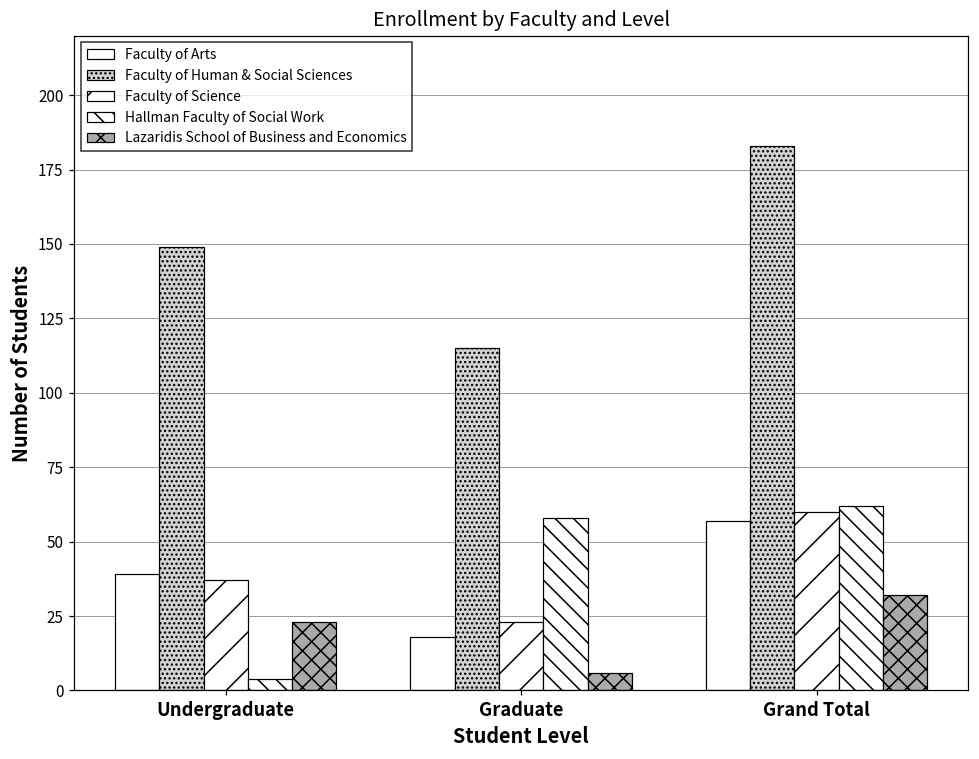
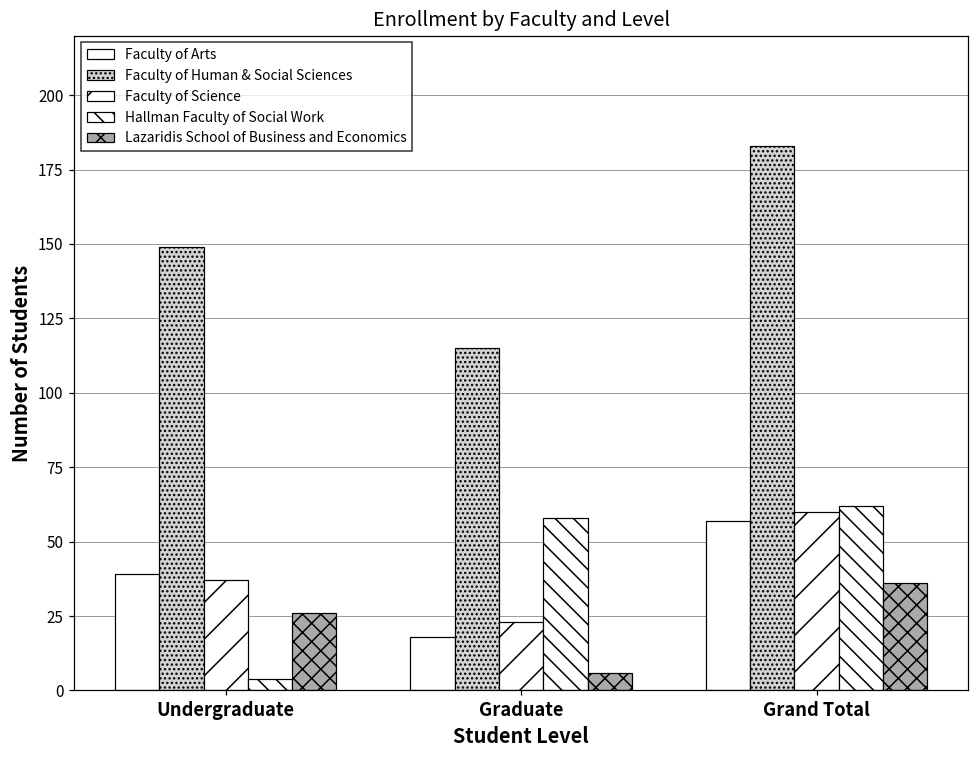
  {
    "Faculty of Human & Social Sciences": {
      "Undergraduate": 149,
      "Graduate": 115,
      "Grand Total": 183
    },
    "Lazaridis School of Business and Economics": {
-     "Undergraduate": 23,
+     "Undergraduate": 26,
      "Graduate": 6,
-     "Grand Total": 32
+     "Grand Total": 36
    }
  }
